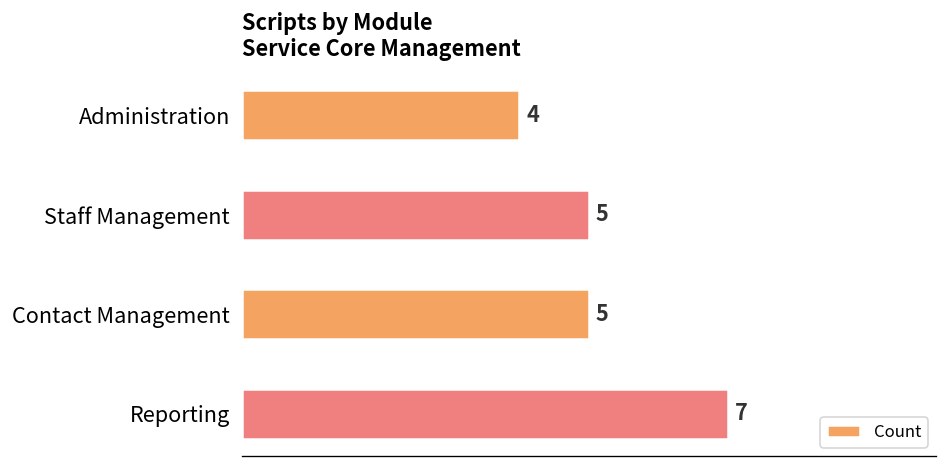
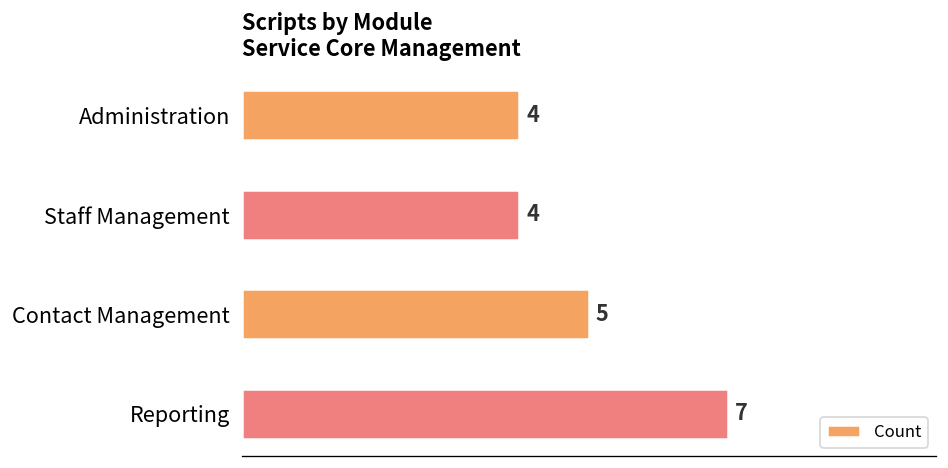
  {
    "Administration": 4,
-   "Staff Management": 5,
+   "Staff Management": 4,
    "Contact Management": 5,
    "Reporting": 7
  }
